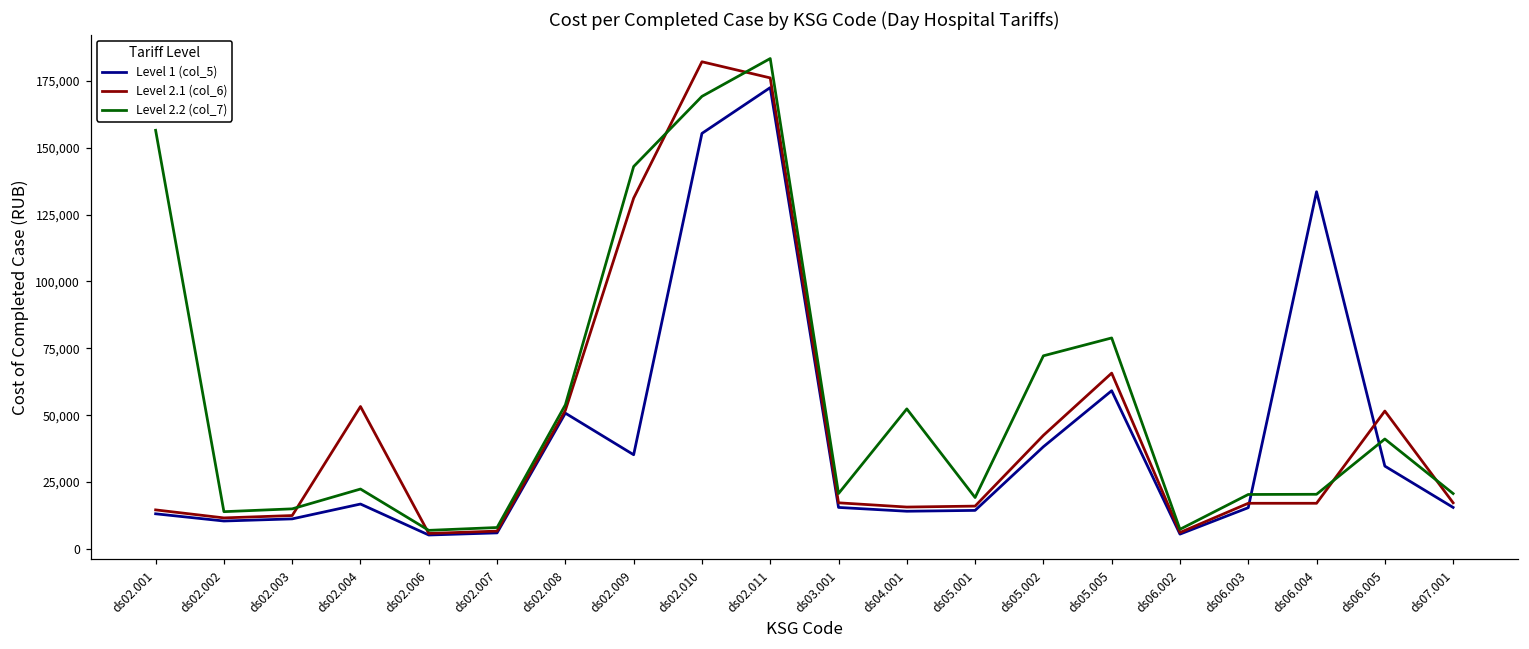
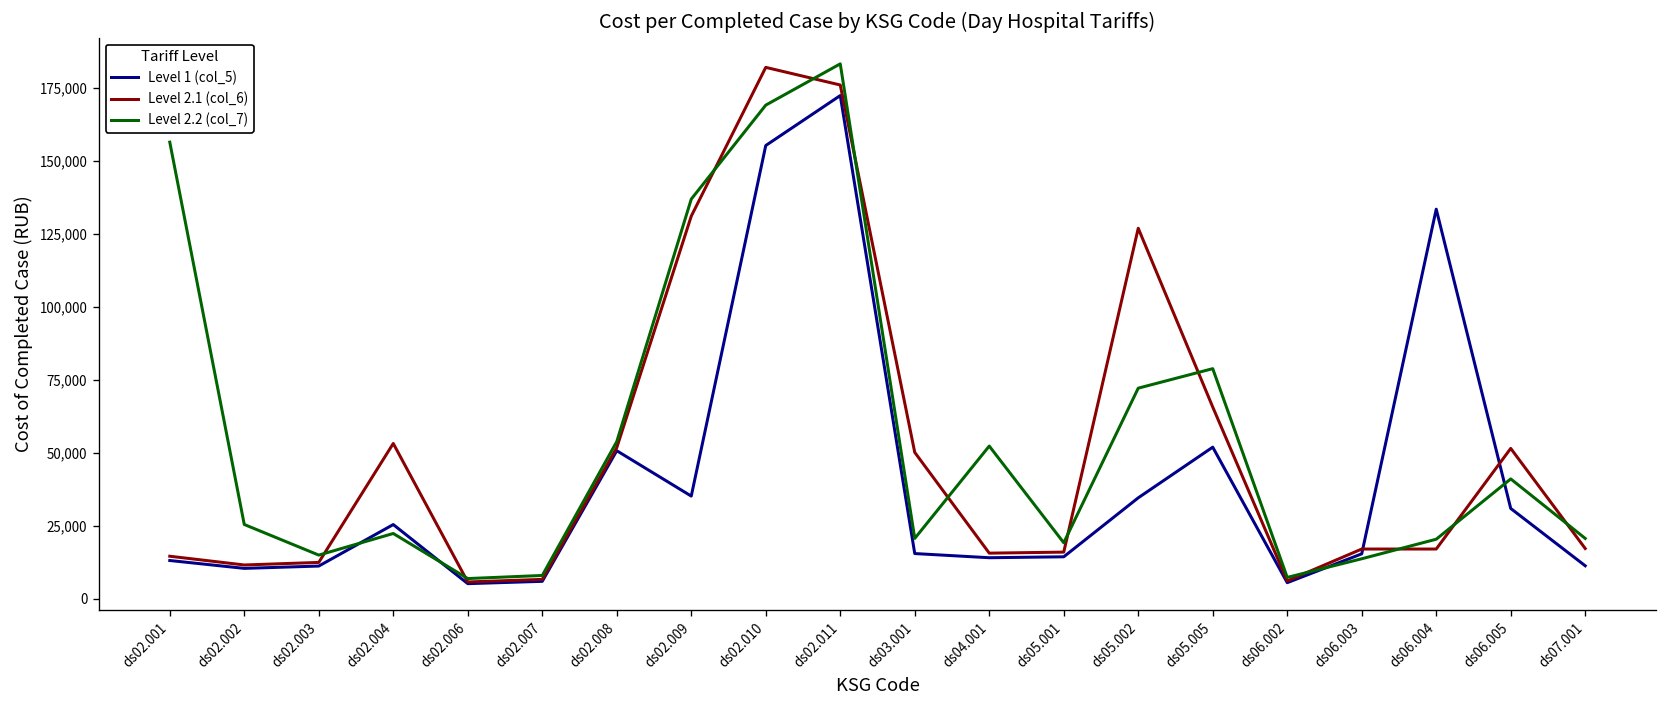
  {
    "Level 1 (col_5)": {
      "ds02.001": "13,000",
      "ds02.002": "10,000",
      "ds02.003": "11,000",
-     "ds02.004": "17,000",
+     "ds02.004": "25,000",
      "ds02.009": "35,000",
      "ds02.010": "155,000",
      "ds02.011": "172,000",
      "ds03.001": "16,000",
      "ds04.001": "14,000",
      "ds05.001": "14,000",
-     "ds05.002": "38,000",
-     "ds05.005": "59,000",
+     "ds05.002": "35,000",
+     "ds05.005": "52,000",
      "ds06.003": "15,000",
      "ds06.004": "134,000",
      "ds06.005": "31,000",
-     "ds07.001": "16,000"
+     "ds07.001": "11,000"
    },
    "Level 2.1 (col_6)": {
      "ds02.001": "15,000",
      "ds02.002": "12,000",
      "ds02.003": "13,000",
      "ds02.004": "53,000",
      "ds02.009": "131,000",
      "ds02.010": "182,000",
      "ds02.011": "176,000",
-     "ds03.001": "17,000",
+     "ds03.001": "50,000",
      "ds04.001": "16,000",
      "ds05.001": "16,000",
-     "ds05.002": "42,000",
+     "ds05.002": "127,000",
      "ds05.005": "66,000",
      "ds06.003": "17,000",
      "ds06.004": "17,000",
      "ds06.005": "52,000",
      "ds07.001": "17,000"
    },
    "Level 2.2 (col_7)": {
      "ds02.001": "156,000",
-     "ds02.002": "14,000",
+     "ds02.002": "26,000",
      "ds02.003": "15,000",
      "ds02.004": "22,000",
      "ds02.006": "7,000",
      "ds02.007": "8,000",
      "ds02.008": "54,000",
-     "ds02.009": "143,000",
+     "ds02.009": "137,000",
      "ds02.010": "169,000",
      "ds02.011": "183,000",
      "ds03.001": "21,000",
      "ds04.001": "52,000",
      "ds05.001": "19,000",
      "ds05.002": "72,000",
      "ds05.005": "79,000",
      "ds06.002": "7,000",
-     "ds06.003": "20,000",
+     "ds06.003": "14,000",
      "ds06.004": "20,000",
      "ds06.005": "41,000",
      "ds07.001": "21,000"
    }
  }
